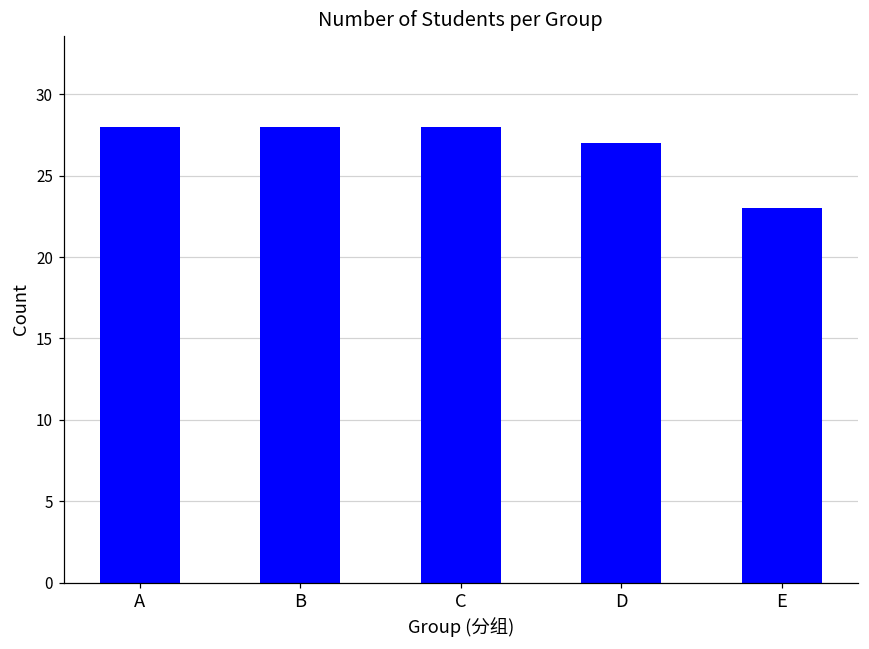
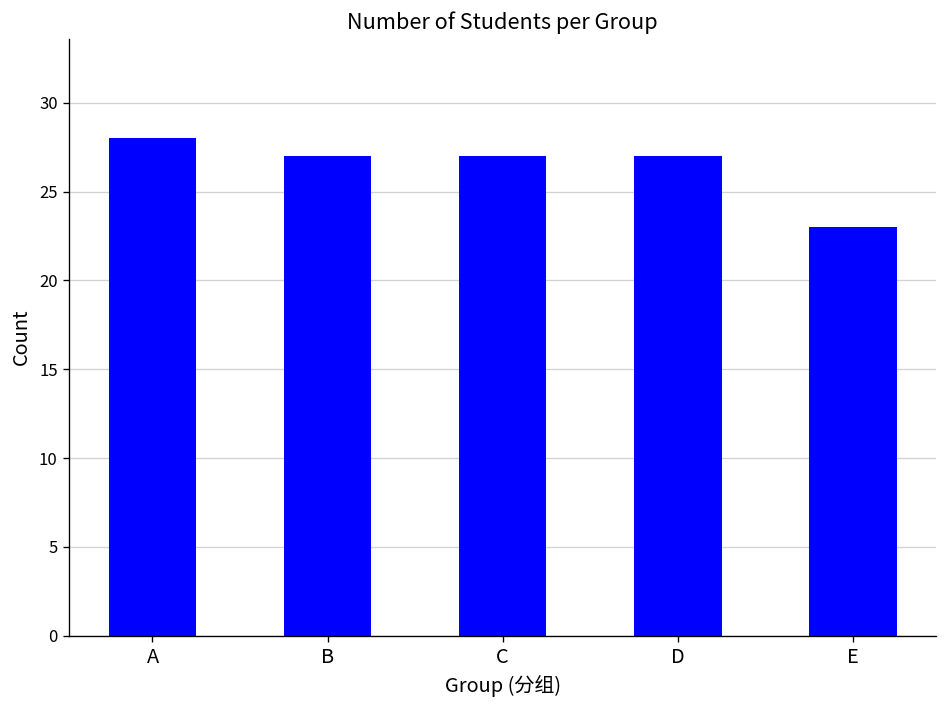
  {
    "A": 28,
-   "B": 28,
-   "C": 28,
+   "B": 27,
+   "C": 27,
    "D": 27,
    "E": 23
  }
